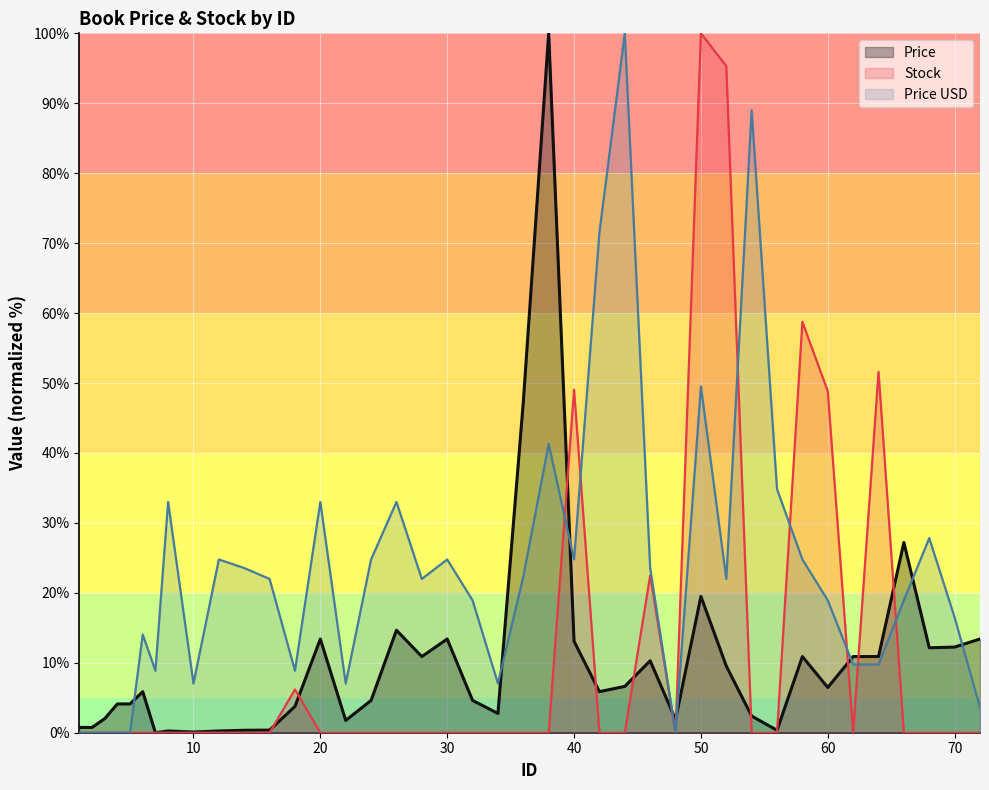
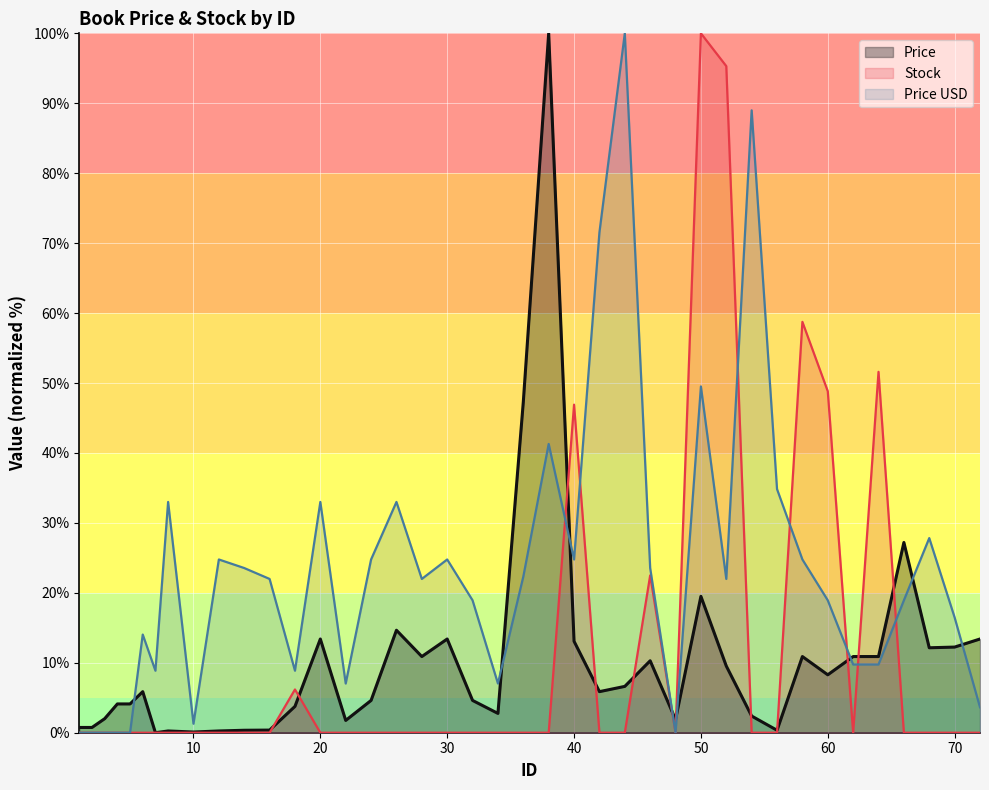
  {
    "Price": {
      "20": "13%",
      "30": "13%",
      "40": "13%",
      "50": "19%",
-     "60": "6%",
+     "60": "8%",
      "70": "12%"
    },
    "Stock": {
      "20": "0%",
      "30": "0%",
-     "40": "49%",
+     "40": "47%",
      "50": "100%",
      "60": "49%",
      "70": "0%"
    },
    "Price USD": {
-     "10": "7%",
+     "10": "1%",
      "20": "33%",
      "30": "25%",
      "40": "25%",
      "50": "50%",
      "60": "19%",
      "70": "16%"
    }
  }
